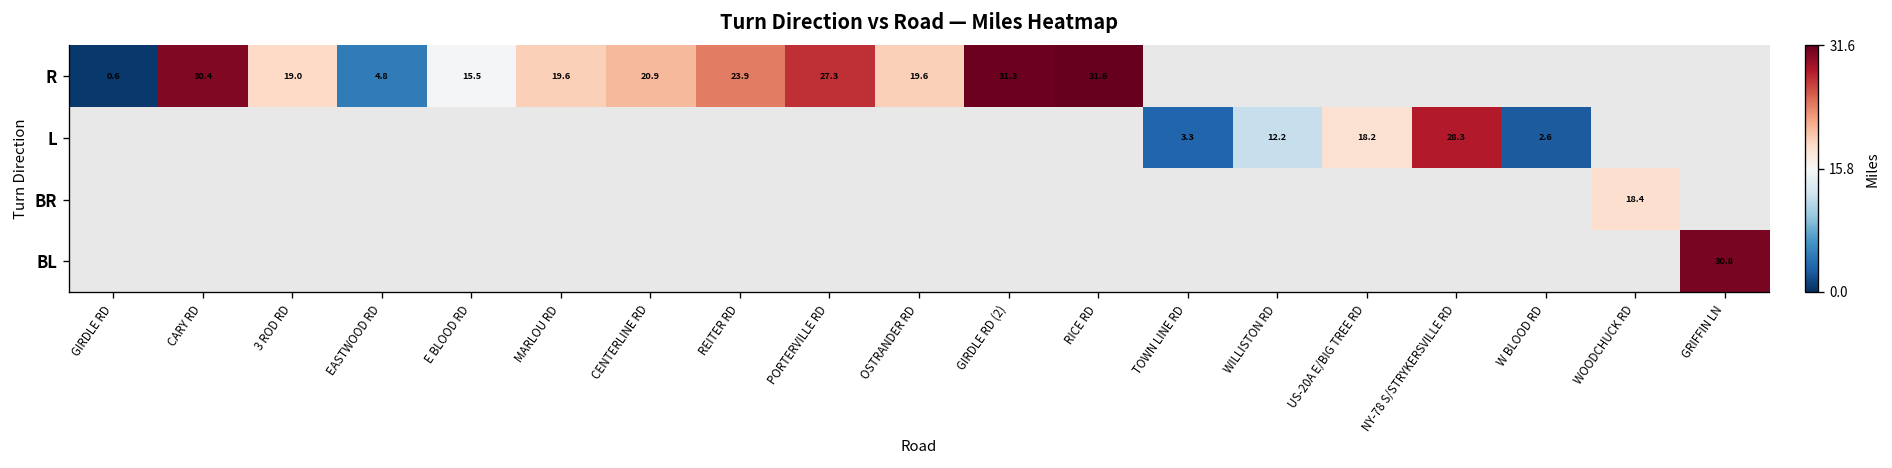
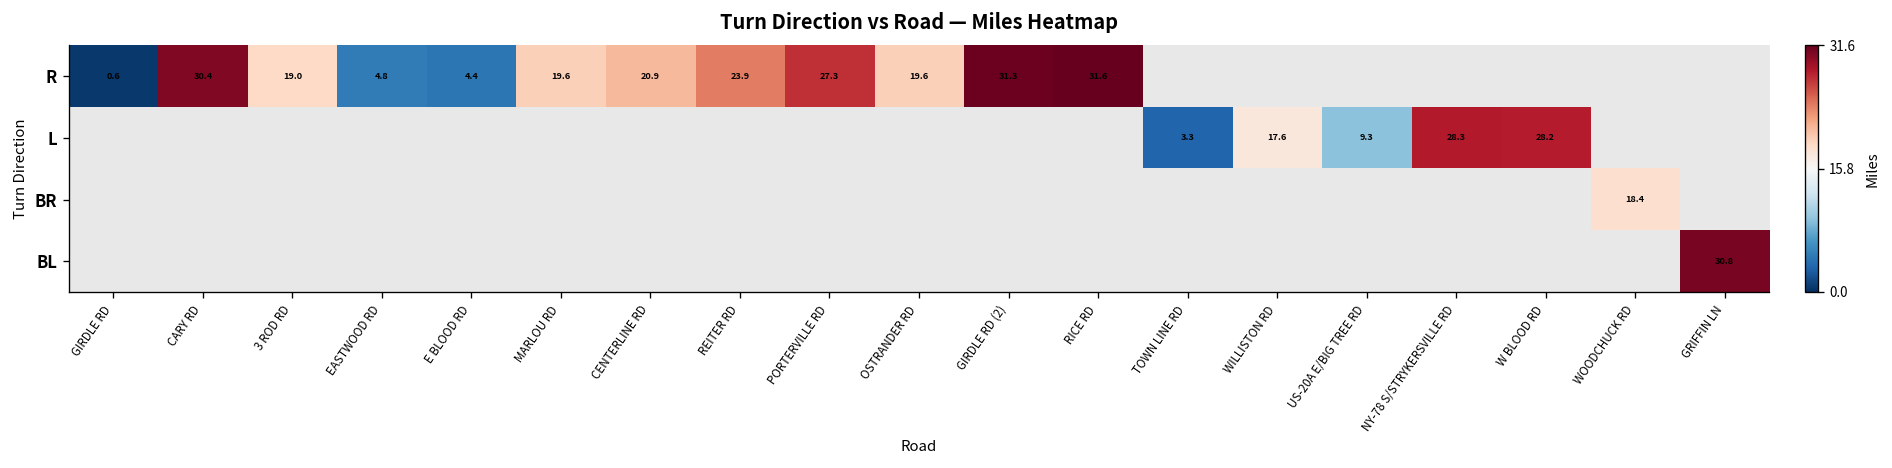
  {
    "R": {
      "GIRDLE RD": 0.6,
      "CARY RD": 30.4,
      "3 ROD RD": 19.0,
      "EASTWOOD RD": 4.8,
-     "E BLOOD RD": 15.5,
+     "E BLOOD RD": 4.4,
      "MARLOU RD": 19.6,
      "CENTERLINE RD": 20.9,
      "REITER RD": 23.9,
      "PORTERVILLE RD": 27.3,
      "OSTRANDER RD": 19.6,
      "GIRDLE RD (2)": 31.3,
      "RICE RD": 31.6
    },
    "L": {
      "TOWN LINE RD": 3.3,
-     "WILLISTON RD": 12.2,
-     "US-20A E/BIG TREE RD": 18.2,
+     "WILLISTON RD": 17.6,
+     "US-20A E/BIG TREE RD": 9.3,
      "NY-78 S/STRYKERSVILLE RD": 28.3,
-     "W BLOOD RD": 2.6
+     "W BLOOD RD": 28.2
    },
    "BR": {
      "WOODCHUCK RD": 18.4
    },
    "BL": {
      "GRIFFIN LN": 30.8
    }
  }
